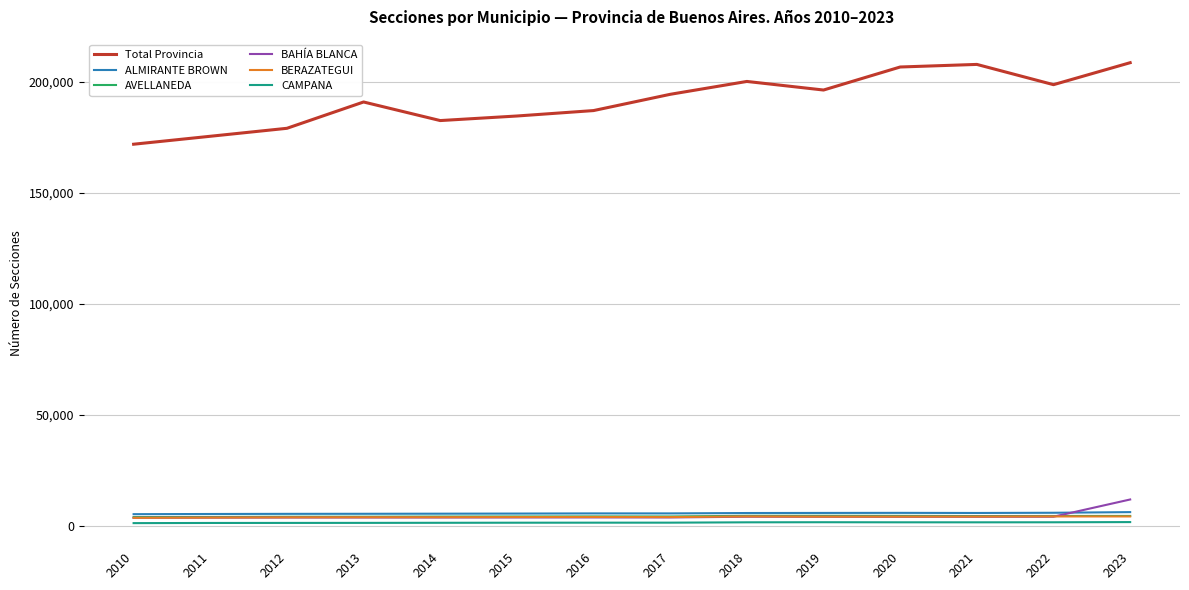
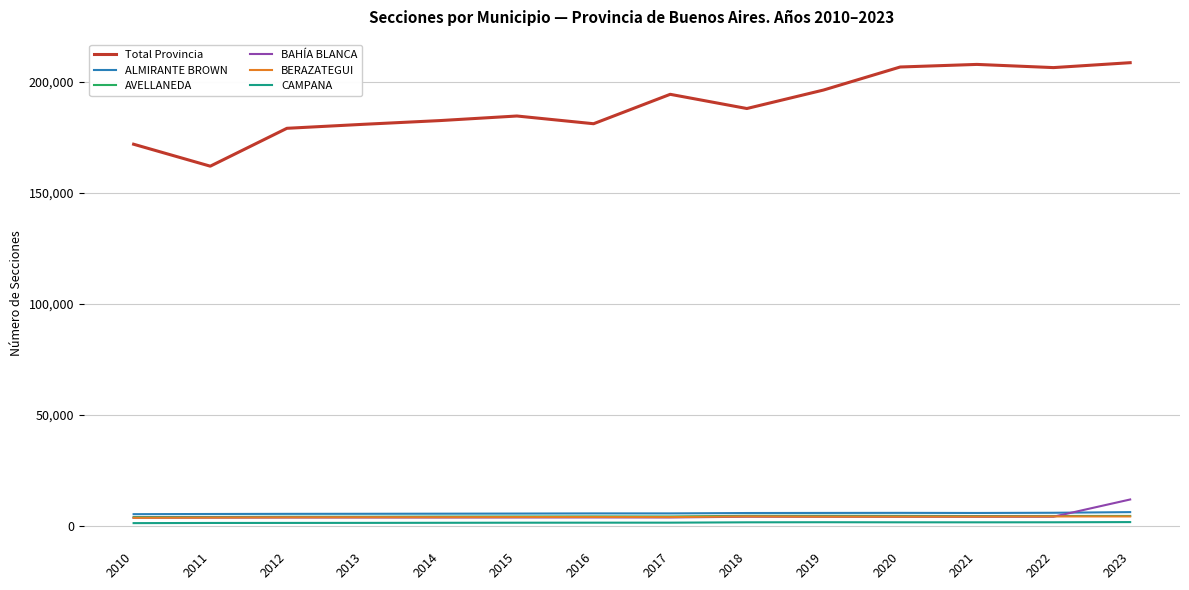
  {
    "Total Provincia": {
      "2010": "172,000",
-     "2011": "175,000",
+     "2011": "162,000",
      "2012": "179,000",
-     "2013": "191,000",
+     "2013": "181,000",
      "2014": "182,000",
      "2015": "185,000",
-     "2016": "187,000",
+     "2016": "181,000",
      "2017": "194,000",
-     "2018": "200,000",
+     "2018": "188,000",
      "2019": "196,000",
      "2020": "207,000",
      "2021": "208,000",
-     "2022": "199,000",
+     "2022": "206,000",
      "2023": "209,000"
    },
    "ALMIRANTE BROWN": {
      "2010": "5,000",
      "2011": "5,000",
      "2012": "5,000",
      "2013": "5,000",
      "2014": "5,000",
      "2015": "6,000",
      "2016": "6,000",
      "2017": "6,000",
      "2018": "6,000",
      "2019": "6,000",
      "2020": "6,000",
      "2021": "6,000",
      "2022": "6,000",
      "2023": "6,000"
    },
    "BAHÍA BLANCA": {
      "2023": "12,000"
    }
  }
